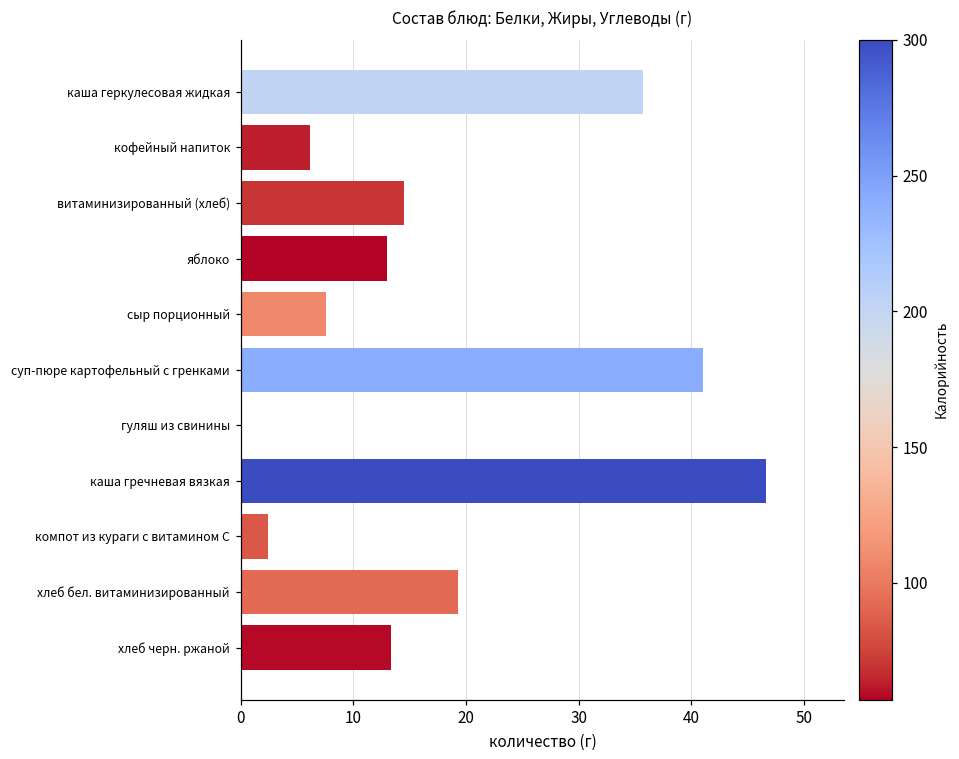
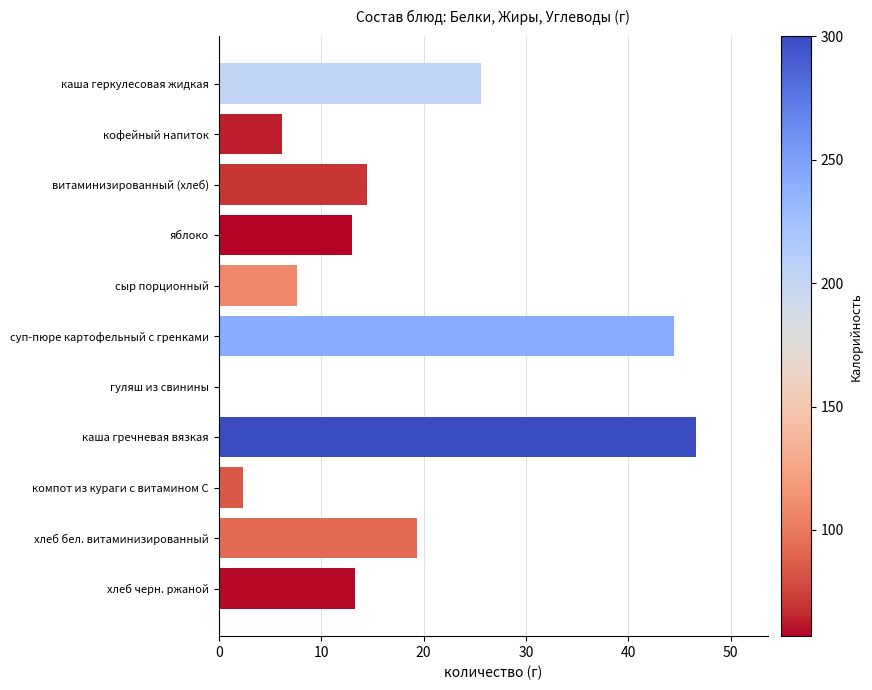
  {
-   "каша геркулесовая жидкая": 35.7,
+   "каша геркулесовая жидкая": 25.6,
    "кофейный напиток": 6.2,
    "витаминизированный (хлеб)": 14.5,
    "яблоко": 13.0,
    "сыр порционный": 7.6,
-   "суп-пюре картофельный с гренками": 41.0,
+   "суп-пюре картофельный с гренками": 44.5,
    "гуляш из свинины": 0.0,
    "каша гречневая вязкая": 46.6,
    "компот из кураги с витамином С": 2.4,
    "хлеб бел. витаминизированный": 19.3,
    "хлеб черн. ржаной": 13.4
  }
